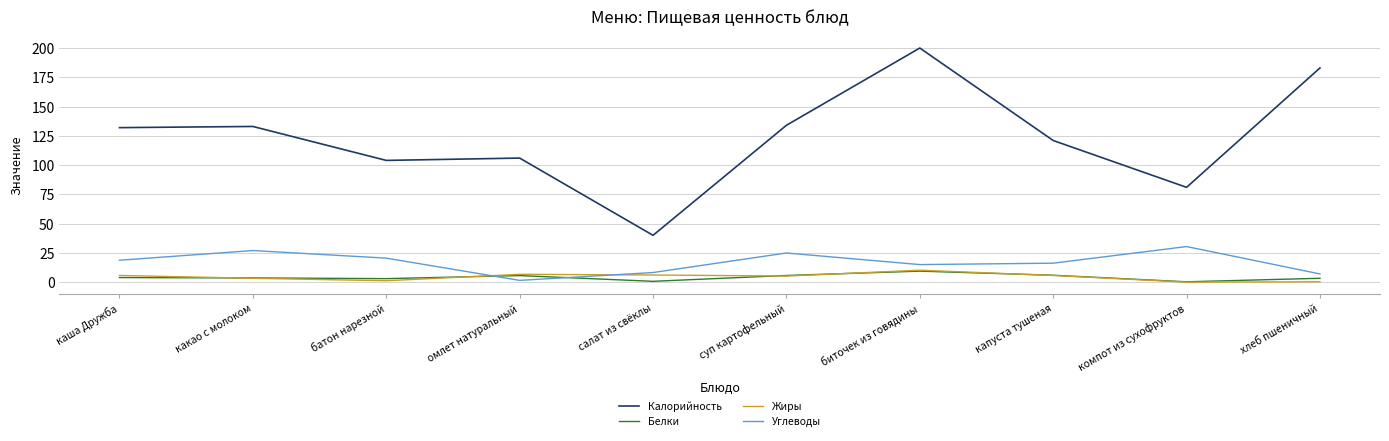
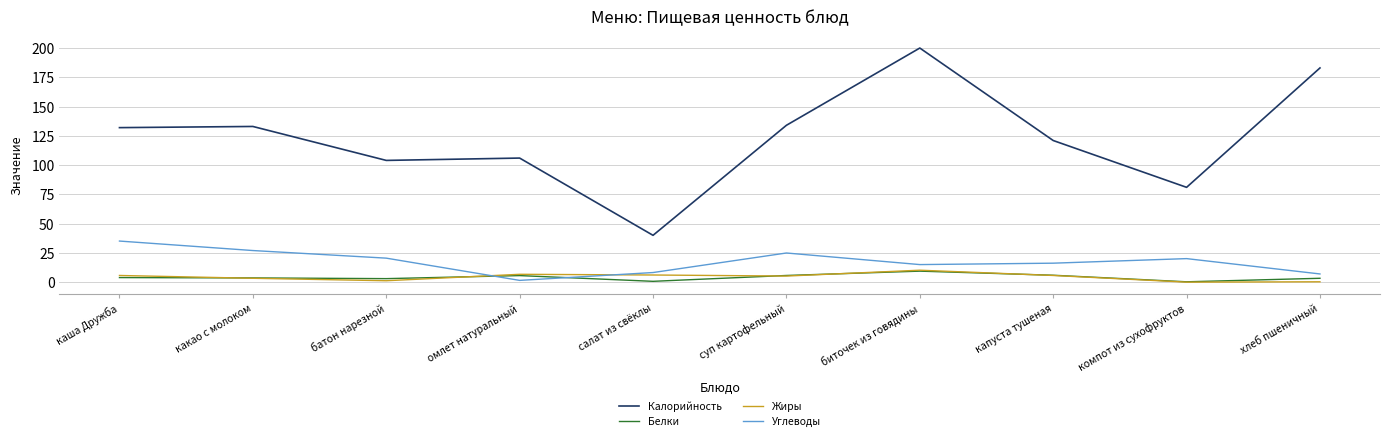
  {
    "Калорийность": {
      "каша Дружба": 132,
      "какао с молоком": 133,
      "батон нарезной": 104,
      "омлет натуральный": 106,
      "салат из свёклы": 40,
      "суп картофельный": 134,
      "биточек из говядины": 200,
      "капуста тушеная": 121,
      "компот из сухофруктов": 81,
      "хлеб пшеничный": 183
    },
    "Белки": {
      "салат из свёклы": 1,
      "хлеб пшеничный": 3
    },
    "Жиры": {
      "хлеб пшеничный": 0
    },
    "Углеводы": {
-     "каша Дружба": 19,
+     "каша Дружба": 35,
      "какао с молоком": 27,
      "батон нарезной": 21,
      "омлет натуральный": 2,
      "суп картофельный": 25,
      "биточек из говядины": 15,
      "капуста тушеная": 16,
-     "компот из сухофруктов": 30,
+     "компот из сухофруктов": 20,
      "хлеб пшеничный": 7
    }
  }
